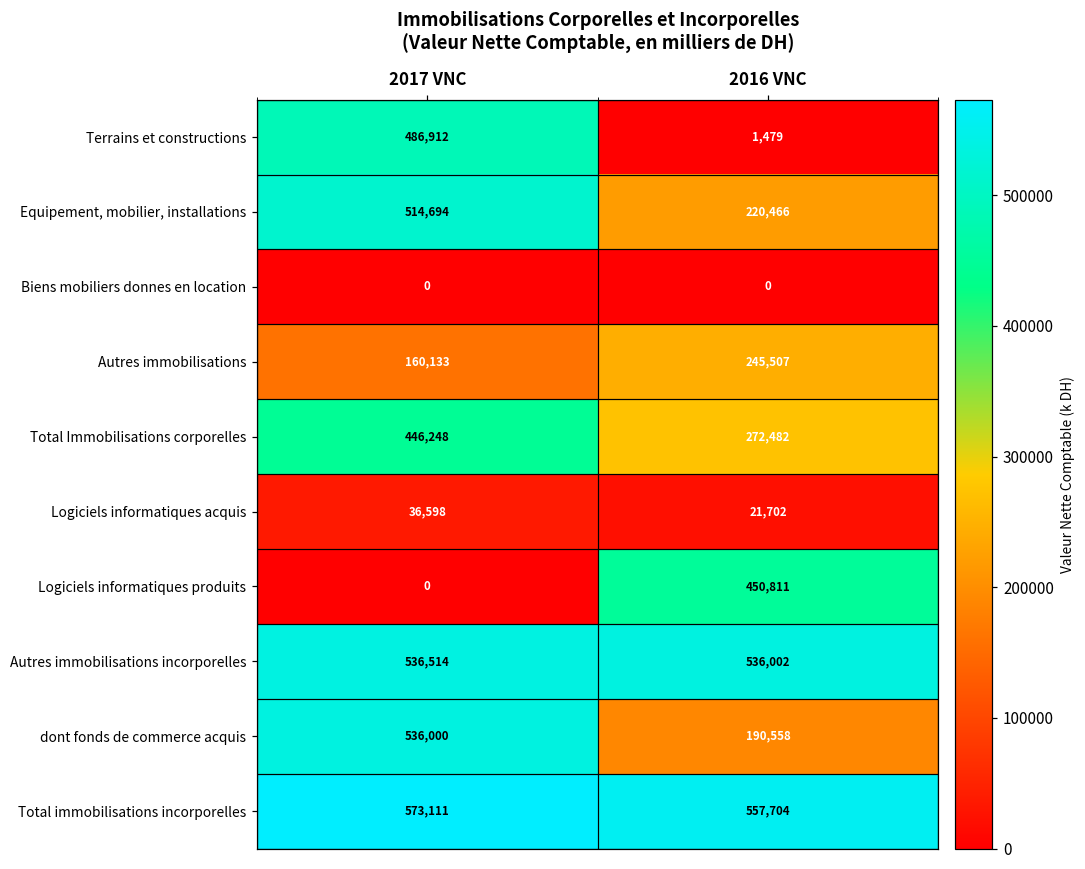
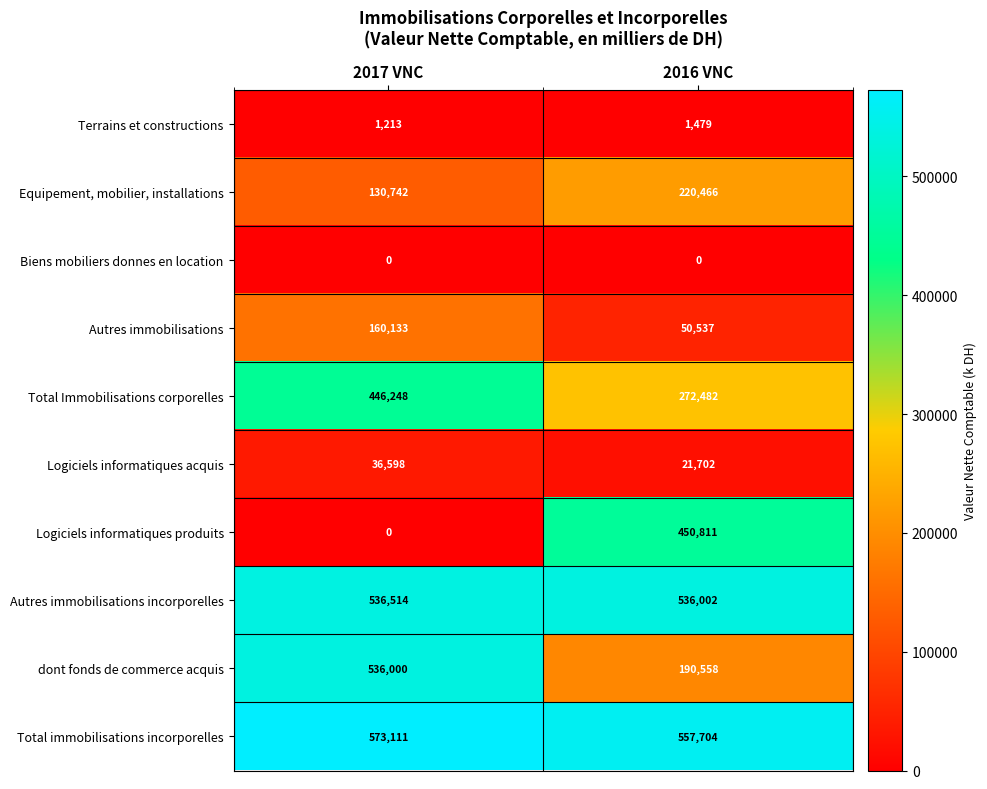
  {
    "Terrains et constructions": {
-     "2017 VNC": "486,912",
+     "2017 VNC": "1,213",
      "2016 VNC": "1,479"
    },
    "Equipement, mobilier, installations": {
-     "2017 VNC": "514,694",
+     "2017 VNC": "130,742",
      "2016 VNC": "220,466"
    },
    "Biens mobiliers donnes en location": {
      "2017 VNC": "0",
      "2016 VNC": "0"
    },
    "Autres immobilisations": {
      "2017 VNC": "160,133",
-     "2016 VNC": "245,507"
+     "2016 VNC": "50,537"
    },
    "Total Immobilisations corporelles": {
      "2017 VNC": "446,248",
      "2016 VNC": "272,482"
    },
    "Logiciels informatiques acquis": {
      "2017 VNC": "36,598",
      "2016 VNC": "21,702"
    },
    "Logiciels informatiques produits": {
      "2017 VNC": "0",
      "2016 VNC": "450,811"
    },
    "Autres immobilisations incorporelles": {
      "2017 VNC": "536,514",
      "2016 VNC": "536,002"
    },
    "dont fonds de commerce acquis": {
      "2017 VNC": "536,000",
      "2016 VNC": "190,558"
    },
    "Total immobilisations incorporelles": {
      "2017 VNC": "573,111",
      "2016 VNC": "557,704"
    }
  }
